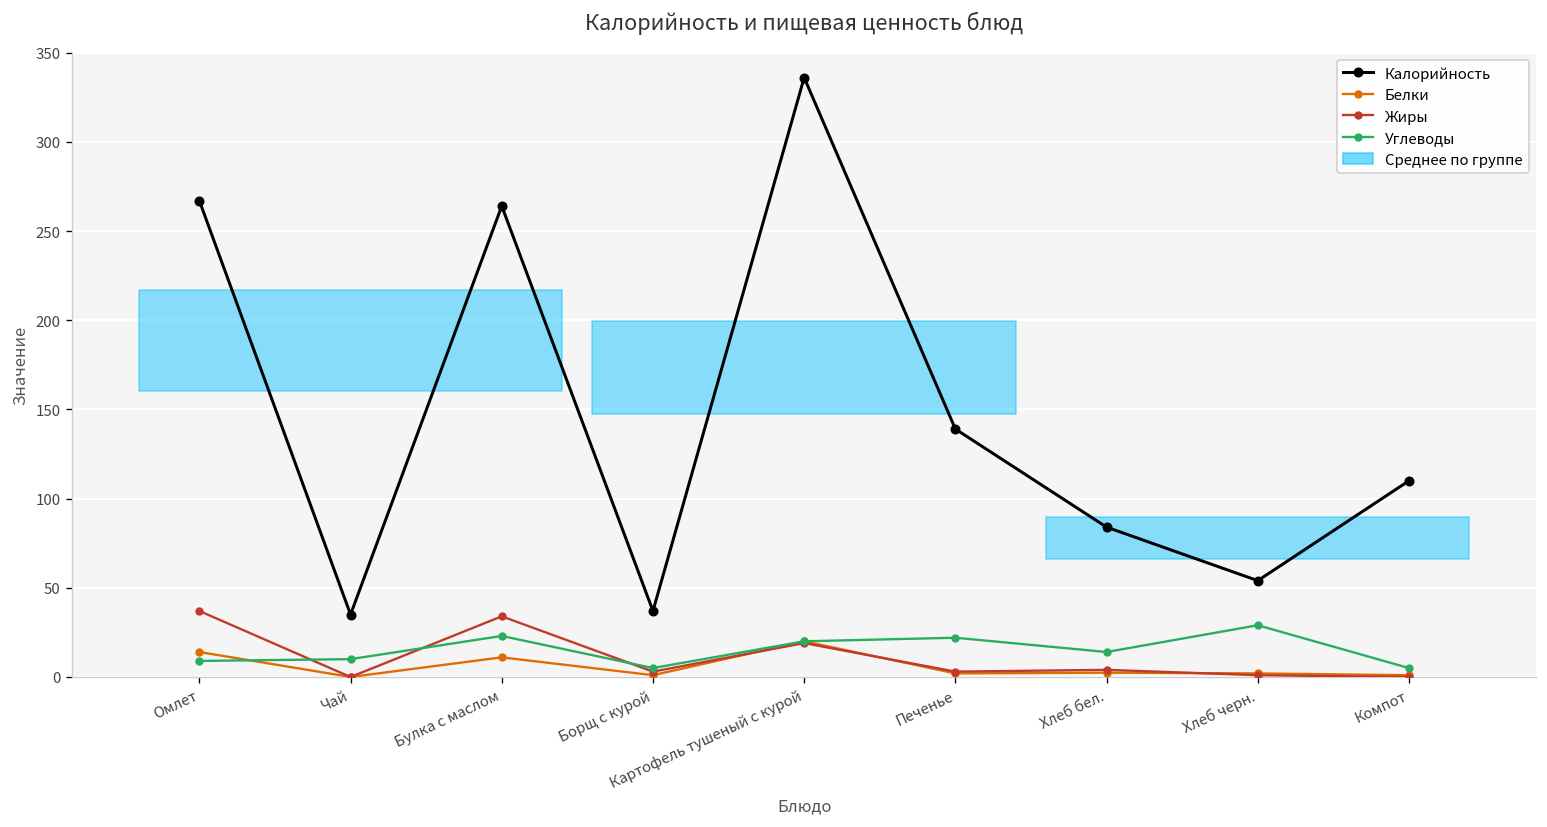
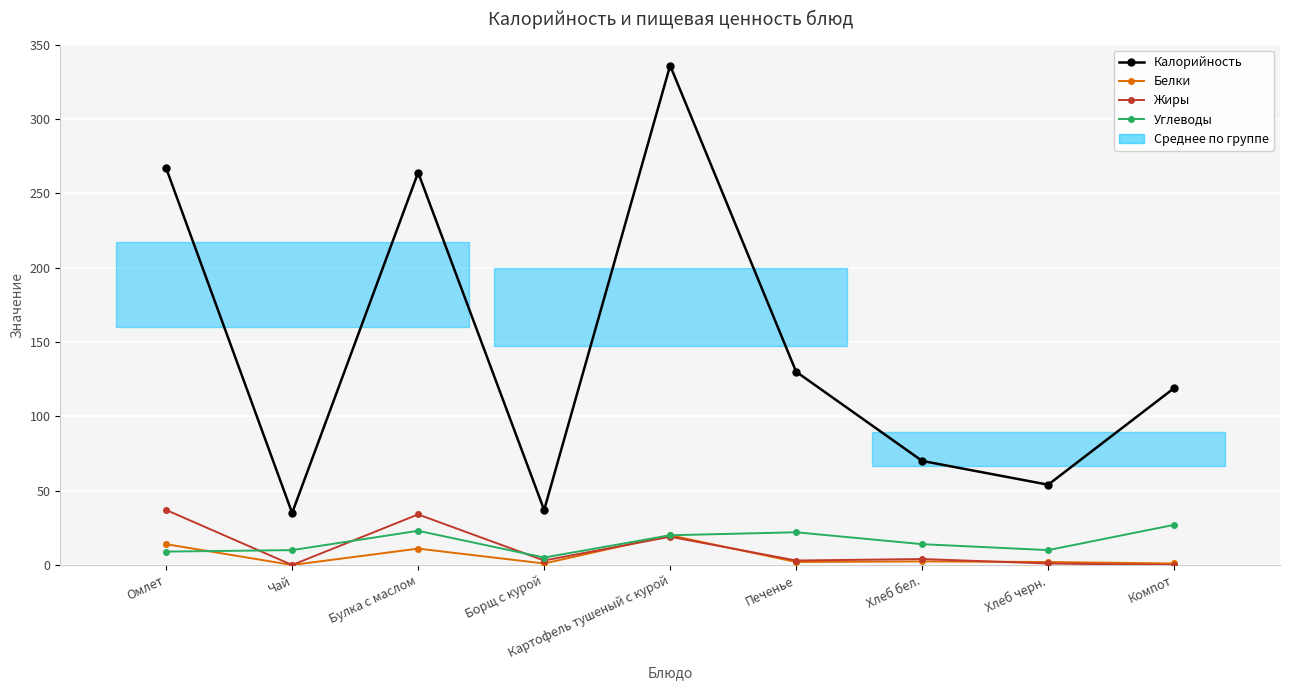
  {
    "Калорийность": {
      "Омлет": 267,
      "Чай": 35,
      "Булка с маслом": 264,
      "Борщ с курой": 37,
      "Картофель тушеный с курой": 336,
-     "Печенье": 139,
-     "Хлеб бел.": 84,
+     "Печенье": 130,
+     "Хлеб бел.": 70,
      "Хлеб черн.": 54,
-     "Компот": 110
+     "Компот": 119
    },
    "Белки": {
      "Омлет": 14,
      "Булка с маслом": 11,
      "Борщ с курой": 1
    },
    "Жиры": {
      "Омлет": 37,
      "Булка с маслом": 34,
      "Борщ с курой": 3
    },
    "Углеводы": {
      "Омлет": 9,
      "Чай": 10,
      "Булка с маслом": 23,
      "Борщ с курой": 5,
      "Печенье": 22,
      "Хлеб бел.": 14,
-     "Хлеб черн.": 29,
-     "Компот": 5
+     "Хлеб черн.": 10,
+     "Компот": 27
    }
  }
